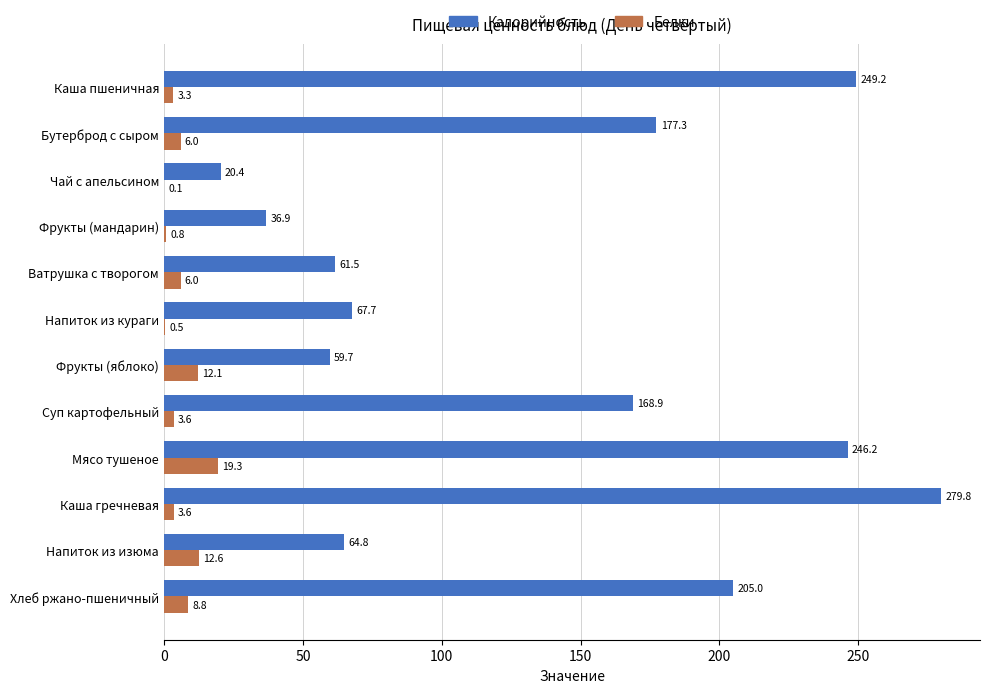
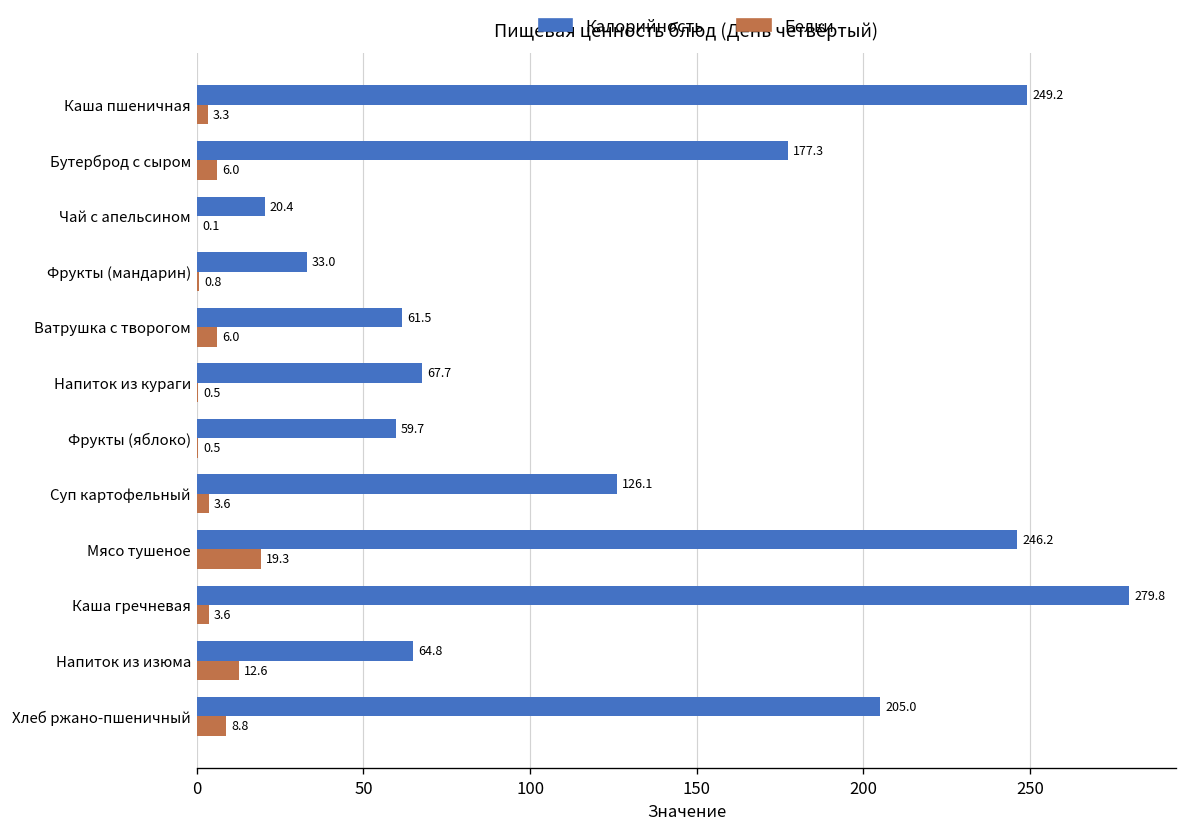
  {
    "Калорийность": {
      "Каша пшеничная": 249.2,
      "Бутерброд с сыром": 177.3,
      "Чай с апельсином": 20.4,
-     "Фрукты (мандарин)": 36.9,
+     "Фрукты (мандарин)": 33.0,
      "Ватрушка с творогом": 61.5,
      "Напиток из кураги": 67.7,
      "Фрукты (яблоко)": 59.7,
-     "Суп картофельный": 168.9,
+     "Суп картофельный": 126.1,
      "Мясо тушеное": 246.2,
      "Каша гречневая": 279.8,
      "Напиток из изюма": 64.8,
      "Хлеб ржано-пшеничный": 205.0
    },
    "Белки": {
      "Каша пшеничная": 3.3,
      "Бутерброд с сыром": 6.0,
      "Чай с апельсином": 0.1,
      "Фрукты (мандарин)": 0.8,
      "Ватрушка с творогом": 6.0,
      "Напиток из кураги": 0.5,
-     "Фрукты (яблоко)": 12.1,
+     "Фрукты (яблоко)": 0.5,
      "Суп картофельный": 3.6,
      "Мясо тушеное": 19.3,
      "Каша гречневая": 3.6,
      "Напиток из изюма": 12.6,
      "Хлеб ржано-пшеничный": 8.8
    }
  }
